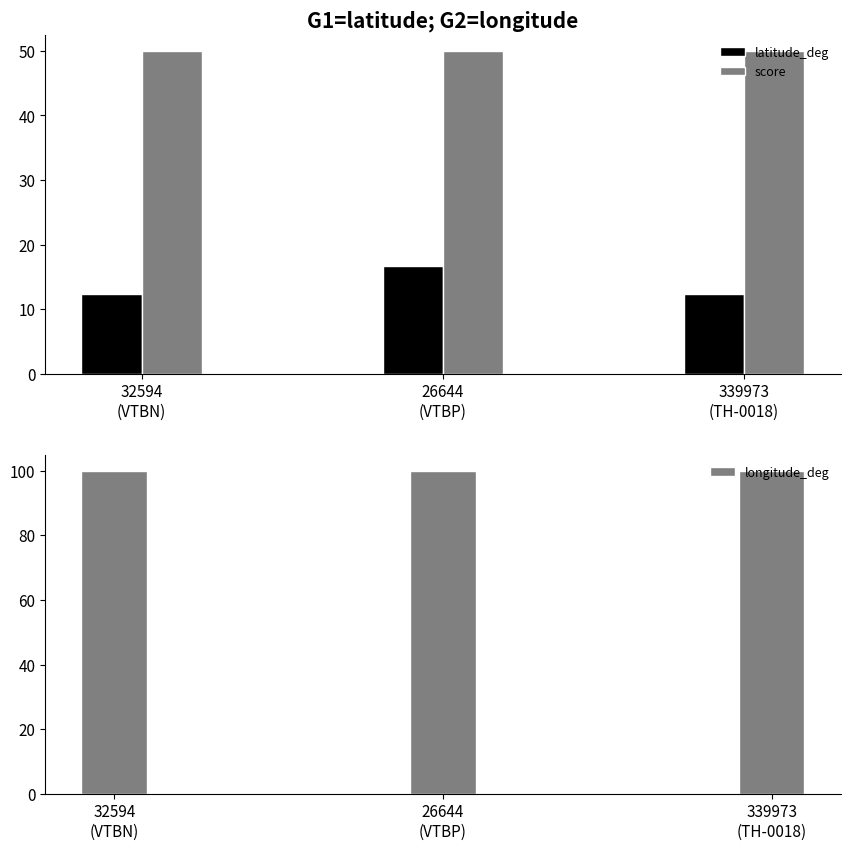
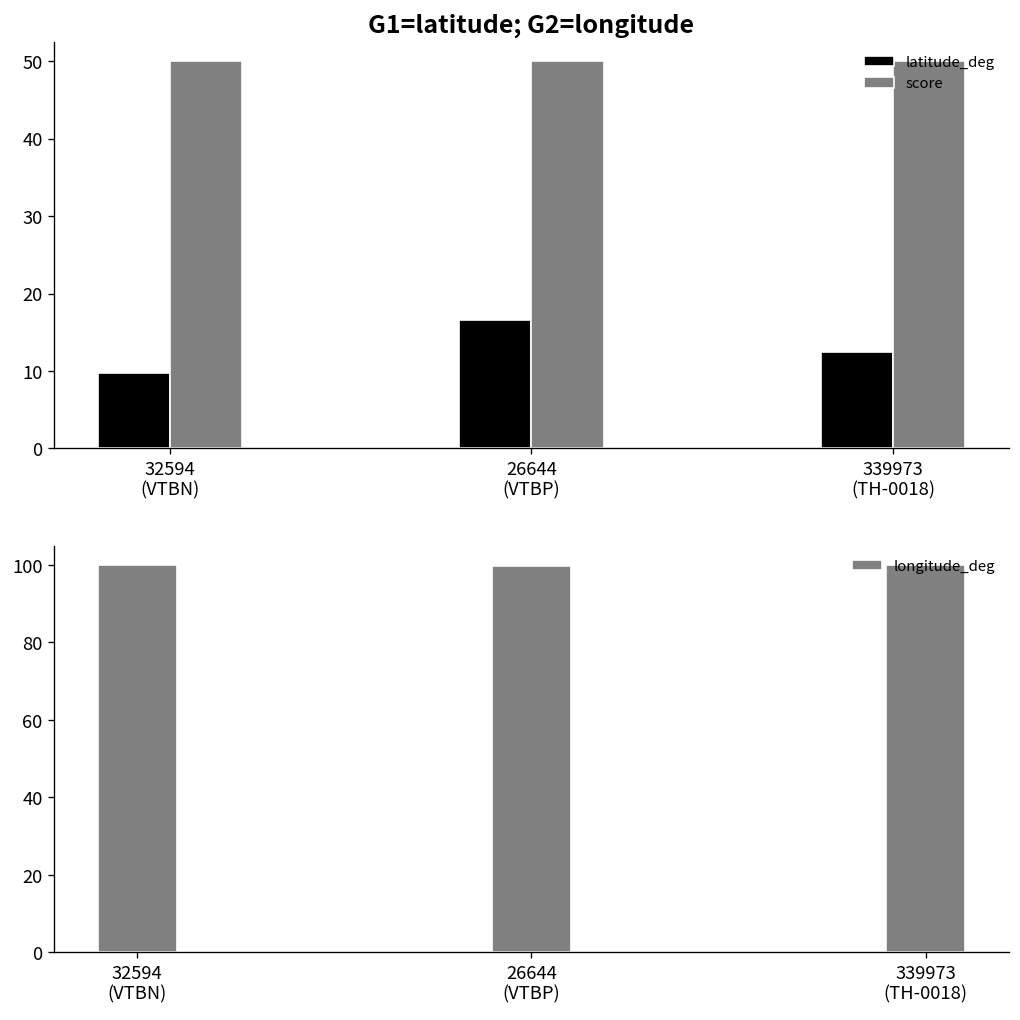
  {
    "G1=latitude; G2=longitude": {
      "latitude_deg": {
-       "32594 (VTBN)": 12,
+       "32594 (VTBN)": 10,
        "26644 (VTBP)": 17,
        "339973 (TH-0018)": 12
      },
      "score": {
        "32594 (VTBN)": 50,
        "26644 (VTBP)": 50,
        "339973 (TH-0018)": 50
      }
    }
  }
